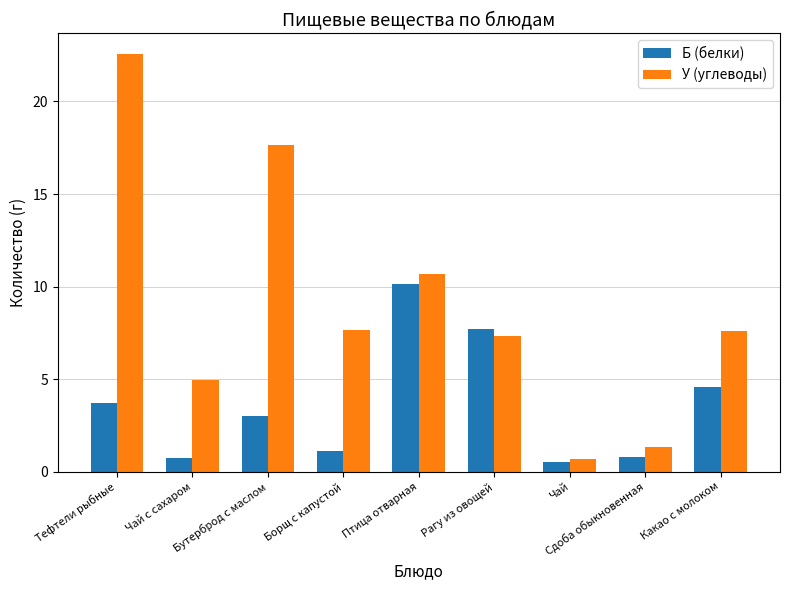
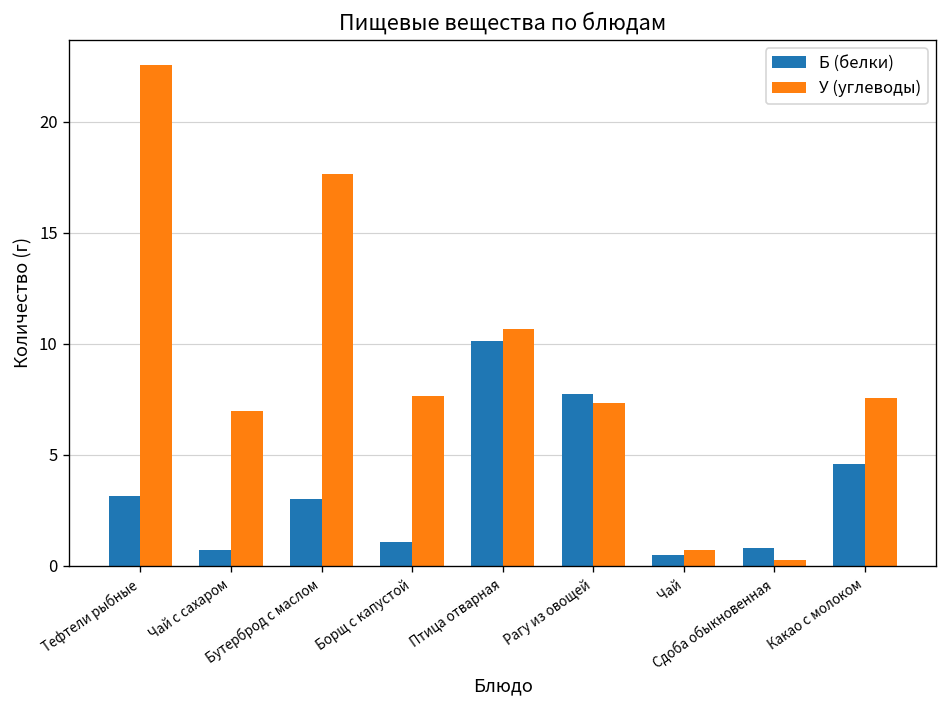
  {
    "Б (белки)": {
-     "Тефтели рыбные": 3.7,
+     "Тефтели рыбные": 3.2,
      "Чай с сахаром": 0.7,
      "Бутерброд с маслом": 3.0,
      "Борщ с капустой": 1.1,
      "Птица отварная": 10.2,
      "Рагу из овощей": 7.7,
      "Чай": 0.5,
      "Сдоба обыкновенная": 0.8,
      "Какао с молоком": 4.6
    },
    "У (углеводы)": {
      "Тефтели рыбные": 22.6,
-     "Чай с сахаром": 5.0,
+     "Чай с сахаром": 7.0,
      "Бутерброд с маслом": 17.7,
      "Борщ с капустой": 7.6,
      "Птица отварная": 10.7,
      "Рагу из овощей": 7.3,
      "Чай": 0.7,
-     "Сдоба обыкновенная": 1.3,
+     "Сдоба обыкновенная": 0.3,
      "Какао с молоком": 7.6
    }
  }
